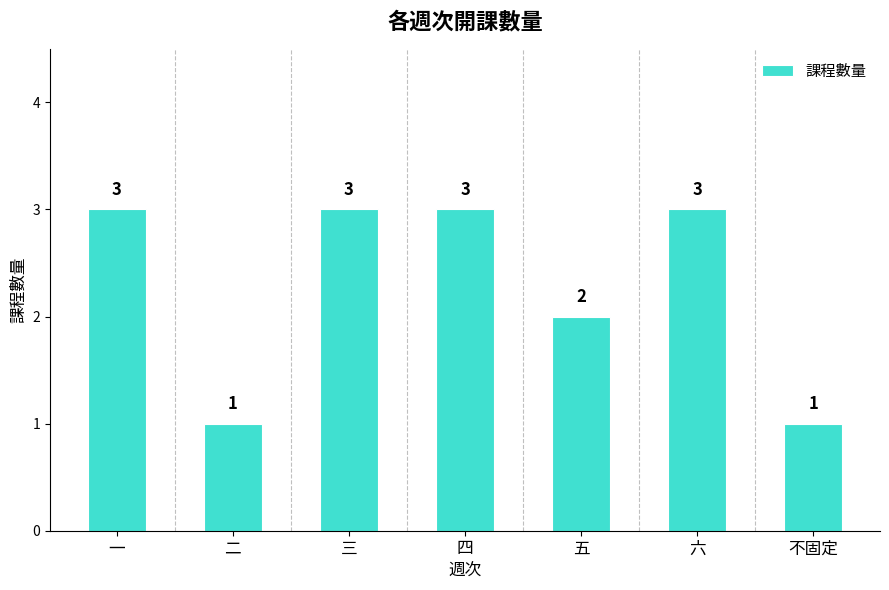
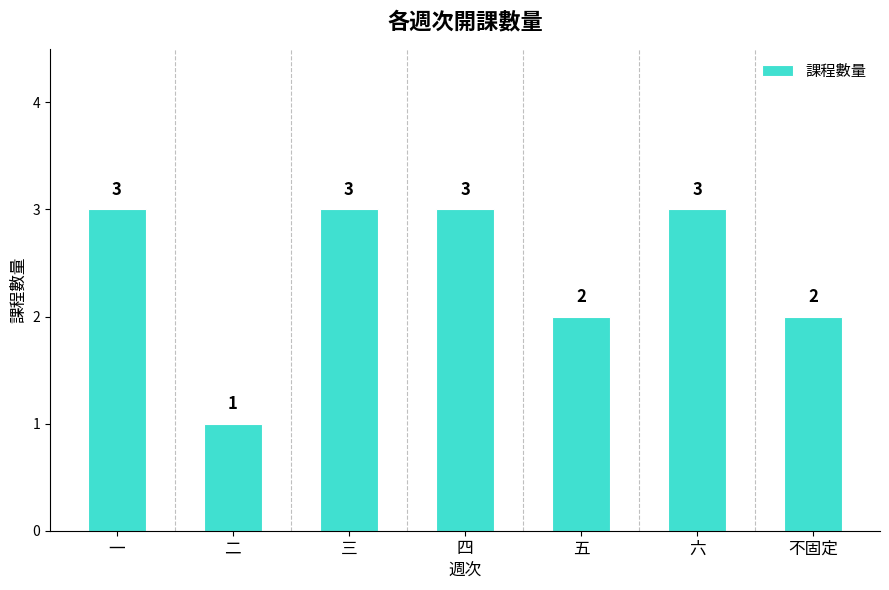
  {
    "一": 3,
    "二": 1,
    "三": 3,
    "四": 3,
    "五": 2,
    "六": 3,
-   "不固定": 1
+   "不固定": 2
  }
